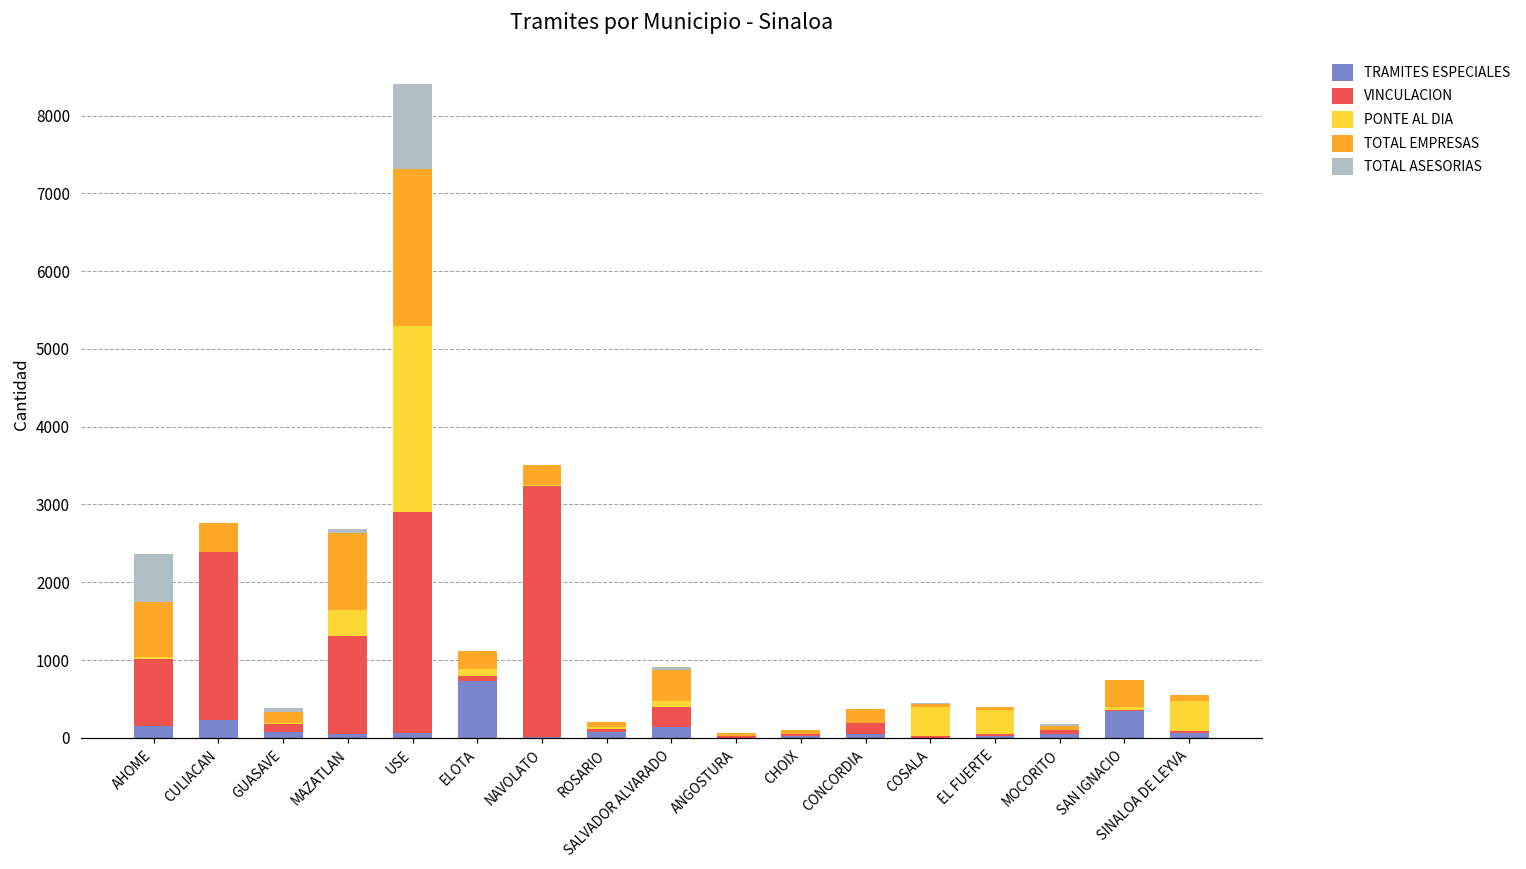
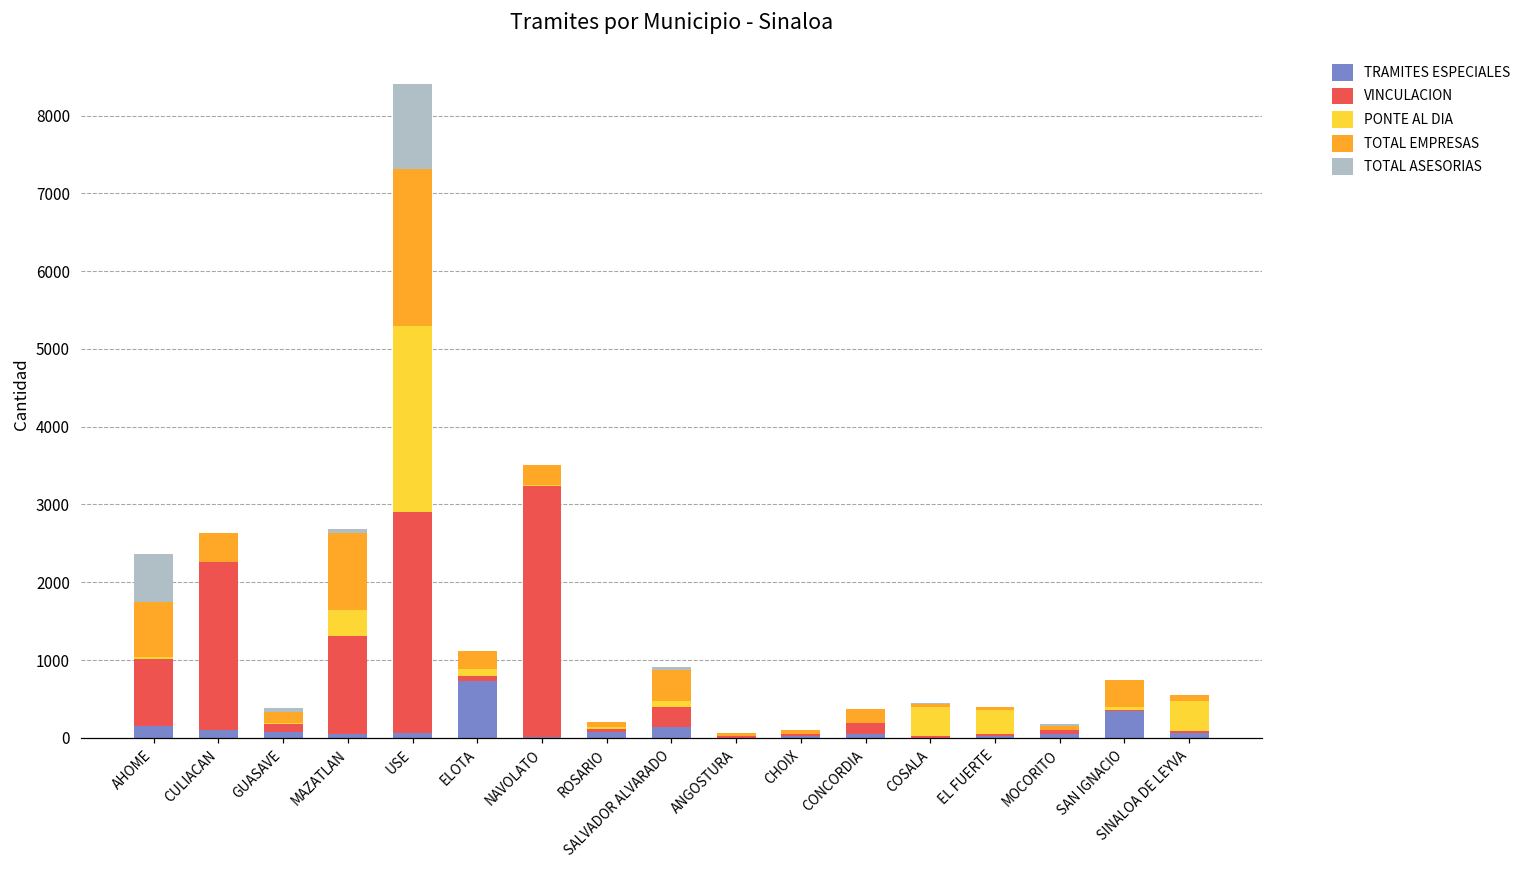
  {
    "TRAMITES ESPECIALES": {
      "AHOME": 200,
-     "CULIACAN": 200,
+     "CULIACAN": 100,
      "GUASAVE": 100,
      "MAZATLAN": 100,
      "USE": 100,
      "ELOTA": 700,
      "ROSARIO": 100,
      "SALVADOR ALVARADO": 100,
      "CONCORDIA": 0,
      "MOCORITO": 100,
      "SAN IGNACIO": 400,
      "SINALOA DE LEYVA": 100
    },
    "VINCULACION": {
      "AHOME": 900,
      "CULIACAN": 2200,
      "GUASAVE": 100,
      "MAZATLAN": 1300,
      "USE": 2800,
      "ELOTA": 100,
      "NAVOLATO": 3200,
      "ROSARIO": 0,
      "SALVADOR ALVARADO": 300,
      "CONCORDIA": 100,
      "MOCORITO": 100
    },
    "TOTAL ASESORIAS": {
      "AHOME": 600,
      "CULIACAN": 0,
      "GUASAVE": 100,
      "MAZATLAN": 100,
      "USE": 1100,
      "ELOTA": 0,
      "NAVOLATO": 0,
      "SALVADOR ALVARADO": 0,
      "CHOIX": 0,
      "CONCORDIA": 0,
      "EL FUERTE": 0,
      "SAN IGNACIO": 0,
      "SINALOA DE LEYVA": 0
    }
  }
